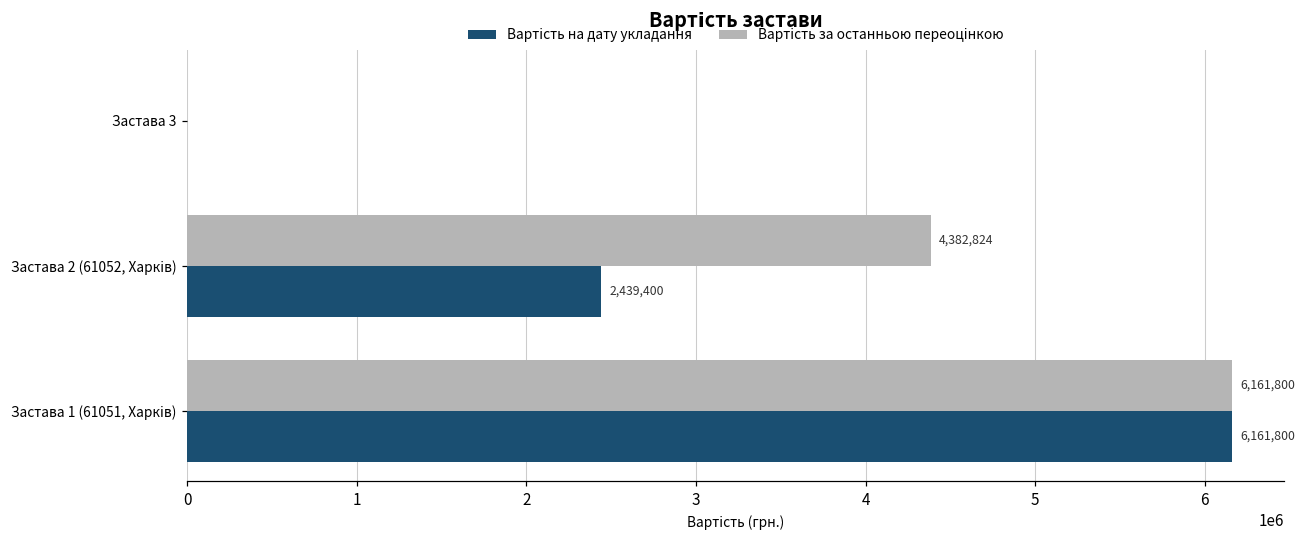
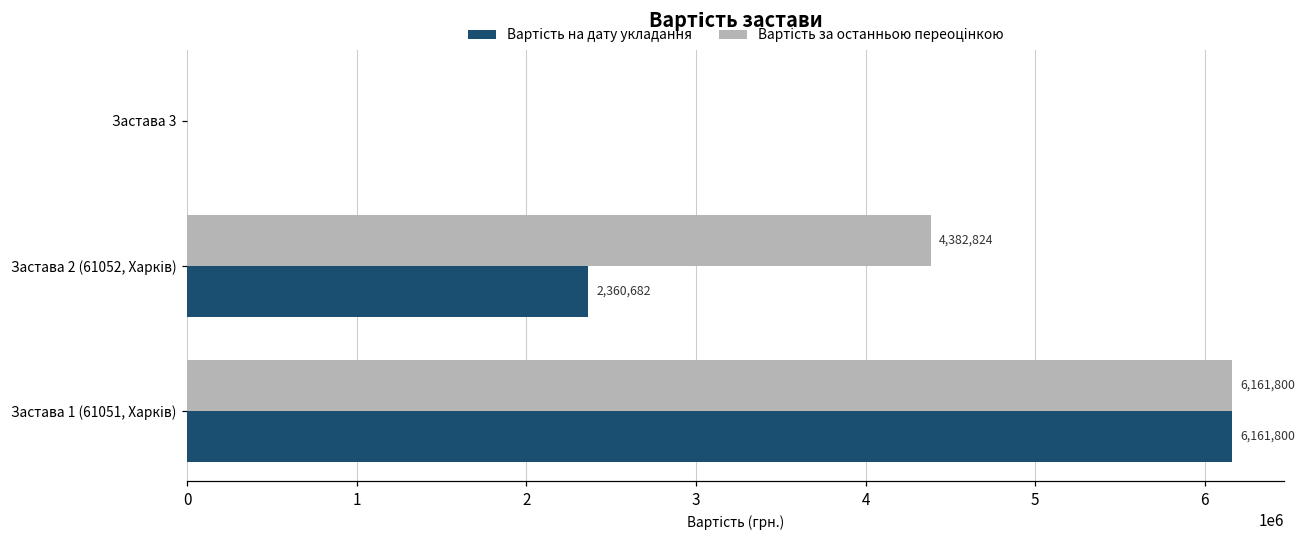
  {
    "Вартість на дату укладання": {
-     "Застава 2 (61052, Харків)": "2,439,400",
+     "Застава 2 (61052, Харків)": "2,360,682",
      "Застава 1 (61051, Харків)": "6,161,800"
    },
    "Вартість за останньою переоцінкою": {
      "Застава 2 (61052, Харків)": "4,382,824",
      "Застава 1 (61051, Харків)": "6,161,800"
    }
  }
